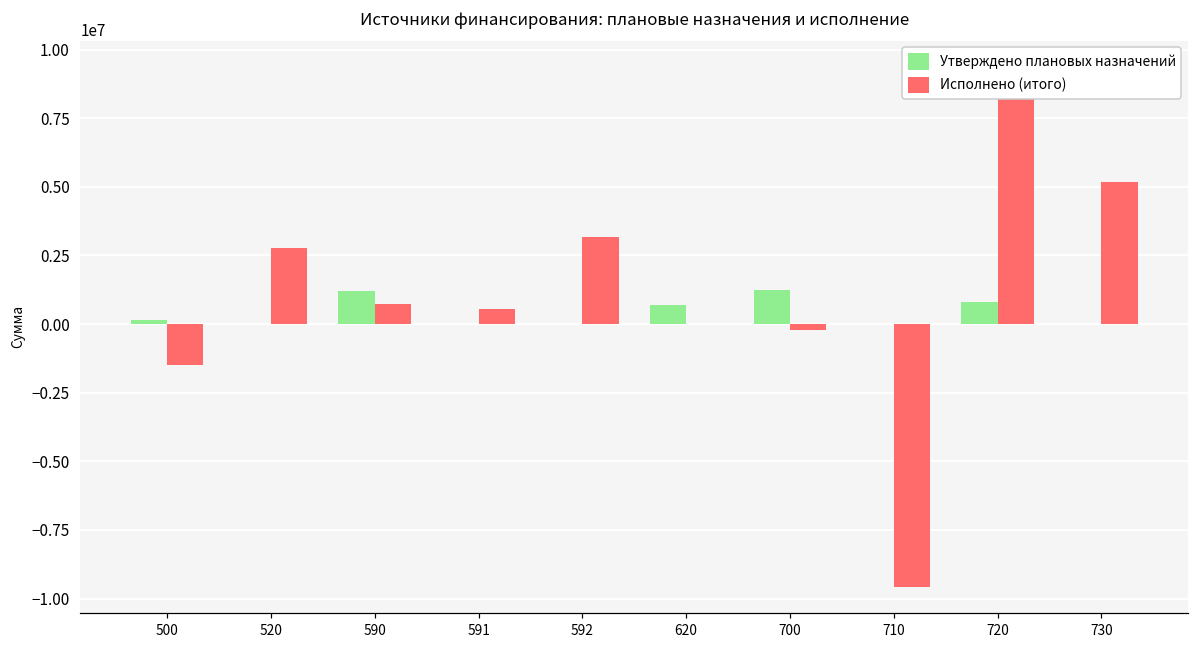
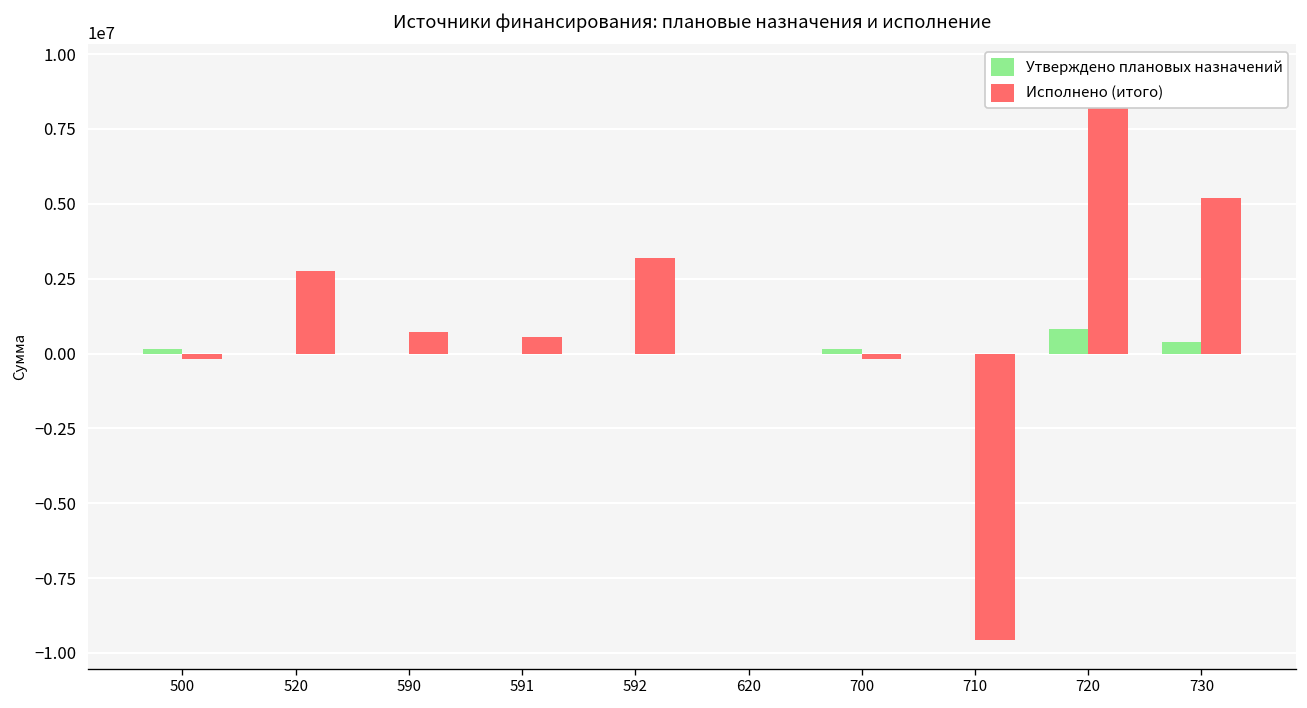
  {
    "Утверждено плановых назначений": {
      "500": 100000,
      "520": 0,
-     "590": 1200000,
+     "590": 0,
      "591": 0,
      "592": 0,
-     "620": 700000,
-     "700": 1200000,
+     "620": 0,
+     "700": 100000,
      "710": 0,
      "720": 800000,
-     "730": 0
+     "730": 400000
    },
    "Исполнено (итого)": {
-     "500": -1500000,
+     "500": -200000,
      "520": 2800000,
      "590": 700000,
      "591": 600000,
      "592": 3200000,
      "620": 0,
      "700": -200000,
      "710": -9600000,
      "730": 5200000
    }
  }
